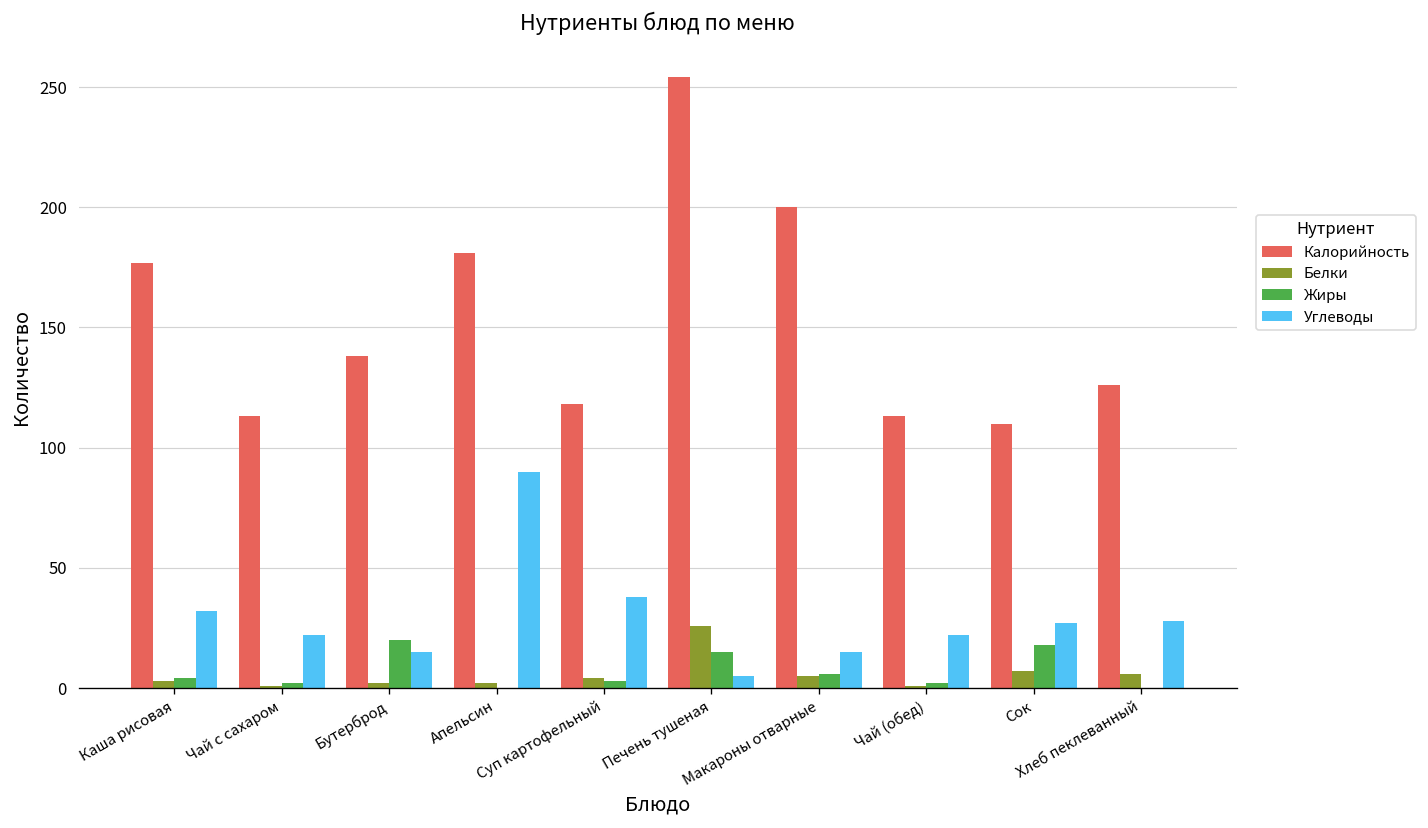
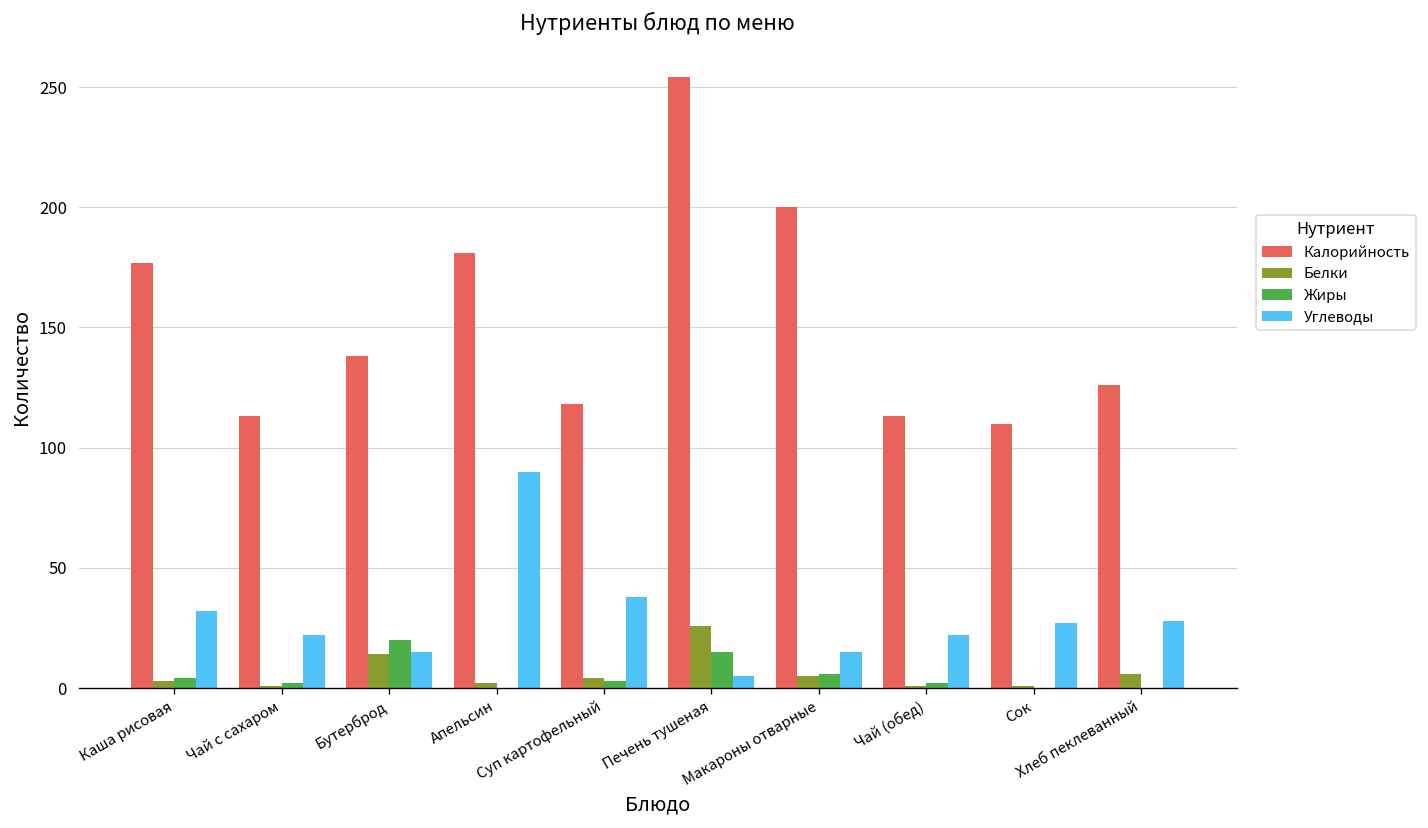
  {
    "Калорийность": {
      "Каша рисовая": 177,
      "Чай с сахаром": 113,
      "Бутерброд": 138,
      "Апельсин": 181,
      "Суп картофельный": 118,
      "Печень тушеная": 254,
      "Макароны отварные": 200,
      "Чай (обед)": 113,
      "Сок": 110,
      "Хлеб пеклеванный": 126
    },
    "Белки": {
      "Каша рисовая": 3,
-     "Бутерброд": 2,
+     "Бутерброд": 14,
      "Апельсин": 2,
      "Суп картофельный": 4,
      "Печень тушеная": 26,
      "Макароны отварные": 5,
-     "Сок": 7,
+     "Сок": 1,
      "Хлеб пеклеванный": 6
    },
    "Жиры": {
      "Каша рисовая": 4,
      "Чай с сахаром": 2,
      "Бутерброд": 20,
      "Апельсин": 0,
      "Суп картофельный": 3,
      "Печень тушеная": 15,
      "Макароны отварные": 6,
      "Чай (обед)": 2,
-     "Сок": 18,
+     "Сок": 0,
      "Хлеб пеклеванный": 0
    },
    "Углеводы": {
      "Каша рисовая": 32,
      "Чай с сахаром": 22,
      "Бутерброд": 15,
      "Апельсин": 90,
      "Суп картофельный": 38,
      "Печень тушеная": 5,
      "Макароны отварные": 15,
      "Чай (обед)": 22,
      "Сок": 27,
      "Хлеб пеклеванный": 28
    }
  }
